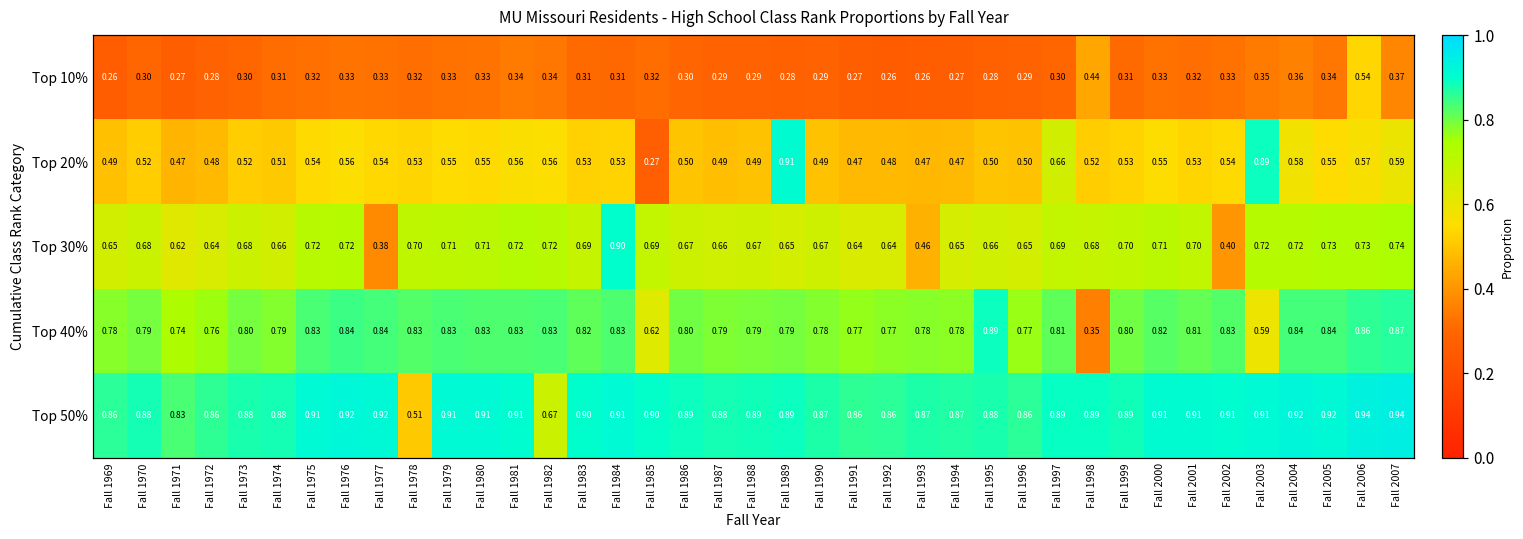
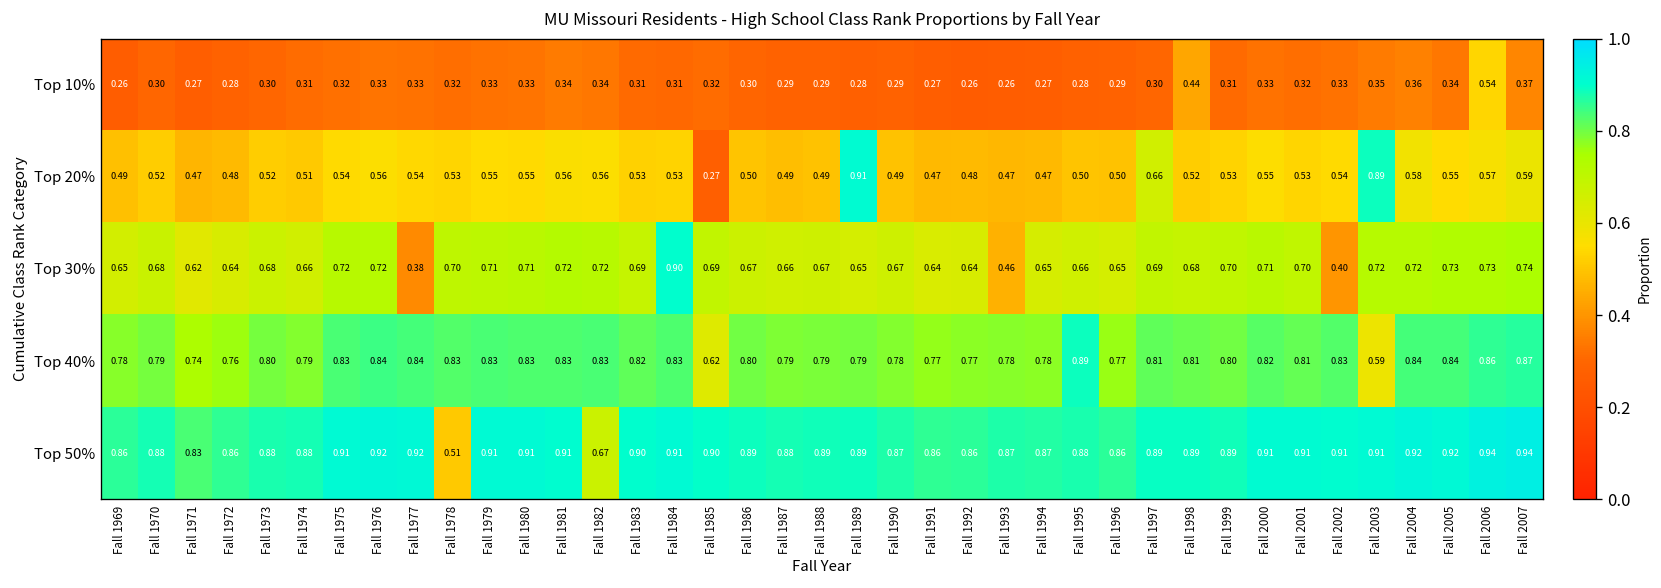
  {
    "Top 10%": {
      "Fall 1969": 0.26,
      "Fall 1970": 0.30,
      "Fall 1971": 0.27,
      "Fall 1972": 0.28,
      "Fall 1973": 0.30,
      "Fall 1974": 0.31,
      "Fall 1975": 0.32,
      "Fall 1976": 0.33,
      "Fall 1977": 0.33,
      "Fall 1978": 0.32,
      "Fall 1979": 0.33,
      "Fall 1980": 0.33,
      "Fall 1981": 0.34,
      "Fall 1982": 0.34,
      "Fall 1983": 0.31,
      "Fall 1984": 0.31,
      "Fall 1985": 0.32,
      "Fall 1986": 0.30,
      "Fall 1987": 0.29,
      "Fall 1988": 0.29,
      "Fall 1989": 0.28,
      "Fall 1990": 0.29,
      "Fall 1991": 0.27,
      "Fall 1992": 0.26,
      "Fall 1993": 0.26,
      "Fall 1994": 0.27,
      "Fall 1995": 0.28,
      "Fall 1996": 0.29,
      "Fall 1997": 0.30,
      "Fall 1998": 0.44,
      "Fall 1999": 0.31,
      "Fall 2000": 0.33,
      "Fall 2001": 0.32,
      "Fall 2002": 0.33,
      "Fall 2003": 0.35,
      "Fall 2004": 0.36,
      "Fall 2005": 0.34,
      "Fall 2006": 0.54,
      "Fall 2007": 0.37
    },
    "Top 20%": {
      "Fall 1969": 0.49,
      "Fall 1970": 0.52,
      "Fall 1971": 0.47,
      "Fall 1972": 0.48,
      "Fall 1973": 0.52,
      "Fall 1974": 0.51,
      "Fall 1975": 0.54,
      "Fall 1976": 0.56,
      "Fall 1977": 0.54,
      "Fall 1978": 0.53,
      "Fall 1979": 0.55,
      "Fall 1980": 0.55,
      "Fall 1981": 0.56,
      "Fall 1982": 0.56,
      "Fall 1983": 0.53,
      "Fall 1984": 0.53,
      "Fall 1985": 0.27,
      "Fall 1986": 0.50,
      "Fall 1987": 0.49,
      "Fall 1988": 0.49,
      "Fall 1989": 0.91,
      "Fall 1990": 0.49,
      "Fall 1991": 0.47,
      "Fall 1992": 0.48,
      "Fall 1993": 0.47,
      "Fall 1994": 0.47,
      "Fall 1995": 0.50,
      "Fall 1996": 0.50,
      "Fall 1997": 0.66,
      "Fall 1998": 0.52,
      "Fall 1999": 0.53,
      "Fall 2000": 0.55,
      "Fall 2001": 0.53,
      "Fall 2002": 0.54,
      "Fall 2003": 0.89,
      "Fall 2004": 0.58,
      "Fall 2005": 0.55,
      "Fall 2006": 0.57,
      "Fall 2007": 0.59
    },
    "Top 30%": {
      "Fall 1969": 0.65,
      "Fall 1970": 0.68,
      "Fall 1971": 0.62,
      "Fall 1972": 0.64,
      "Fall 1973": 0.68,
      "Fall 1974": 0.66,
      "Fall 1975": 0.72,
      "Fall 1976": 0.72,
      "Fall 1977": 0.38,
      "Fall 1978": 0.70,
      "Fall 1979": 0.71,
      "Fall 1980": 0.71,
      "Fall 1981": 0.72,
      "Fall 1982": 0.72,
      "Fall 1983": 0.69,
      "Fall 1984": 0.90,
      "Fall 1985": 0.69,
      "Fall 1986": 0.67,
      "Fall 1987": 0.66,
      "Fall 1988": 0.67,
      "Fall 1989": 0.65,
      "Fall 1990": 0.67,
      "Fall 1991": 0.64,
      "Fall 1992": 0.64,
      "Fall 1993": 0.46,
      "Fall 1994": 0.65,
      "Fall 1995": 0.66,
      "Fall 1996": 0.65,
      "Fall 1997": 0.69,
      "Fall 1998": 0.68,
      "Fall 1999": 0.70,
      "Fall 2000": 0.71,
      "Fall 2001": 0.70,
      "Fall 2002": 0.40,
      "Fall 2003": 0.72,
      "Fall 2004": 0.72,
      "Fall 2005": 0.73,
      "Fall 2006": 0.73,
      "Fall 2007": 0.74
    },
    "Top 40%": {
      "Fall 1969": 0.78,
      "Fall 1970": 0.79,
      "Fall 1971": 0.74,
      "Fall 1972": 0.76,
      "Fall 1973": 0.80,
      "Fall 1974": 0.79,
      "Fall 1975": 0.83,
      "Fall 1976": 0.84,
      "Fall 1977": 0.84,
      "Fall 1978": 0.83,
      "Fall 1979": 0.83,
      "Fall 1980": 0.83,
      "Fall 1981": 0.83,
      "Fall 1982": 0.83,
      "Fall 1983": 0.82,
      "Fall 1984": 0.83,
      "Fall 1985": 0.62,
      "Fall 1986": 0.80,
      "Fall 1987": 0.79,
      "Fall 1988": 0.79,
      "Fall 1989": 0.79,
      "Fall 1990": 0.78,
      "Fall 1991": 0.77,
      "Fall 1992": 0.77,
      "Fall 1993": 0.78,
      "Fall 1994": 0.78,
      "Fall 1995": 0.89,
      "Fall 1996": 0.77,
      "Fall 1997": 0.81,
-     "Fall 1998": 0.35,
+     "Fall 1998": 0.81,
      "Fall 1999": 0.80,
      "Fall 2000": 0.82,
      "Fall 2001": 0.81,
      "Fall 2002": 0.83,
      "Fall 2003": 0.59,
      "Fall 2004": 0.84,
      "Fall 2005": 0.84,
      "Fall 2006": 0.86,
      "Fall 2007": 0.87
    },
    "Top 50%": {
      "Fall 1969": 0.86,
      "Fall 1970": 0.88,
      "Fall 1971": 0.83,
      "Fall 1972": 0.86,
      "Fall 1973": 0.88,
      "Fall 1974": 0.88,
      "Fall 1975": 0.91,
      "Fall 1976": 0.92,
      "Fall 1977": 0.92,
      "Fall 1978": 0.51,
      "Fall 1979": 0.91,
      "Fall 1980": 0.91,
      "Fall 1981": 0.91,
      "Fall 1982": 0.67,
      "Fall 1983": 0.90,
      "Fall 1984": 0.91,
      "Fall 1985": 0.90,
      "Fall 1986": 0.89,
      "Fall 1987": 0.88,
      "Fall 1988": 0.89,
      "Fall 1989": 0.89,
      "Fall 1990": 0.87,
      "Fall 1991": 0.86,
      "Fall 1992": 0.86,
      "Fall 1993": 0.87,
      "Fall 1994": 0.87,
      "Fall 1995": 0.88,
      "Fall 1996": 0.86,
      "Fall 1997": 0.89,
      "Fall 1998": 0.89,
      "Fall 1999": 0.89,
      "Fall 2000": 0.91,
      "Fall 2001": 0.91,
      "Fall 2002": 0.91,
      "Fall 2003": 0.91,
      "Fall 2004": 0.92,
      "Fall 2005": 0.92,
      "Fall 2006": 0.94,
      "Fall 2007": 0.94
    }
  }
